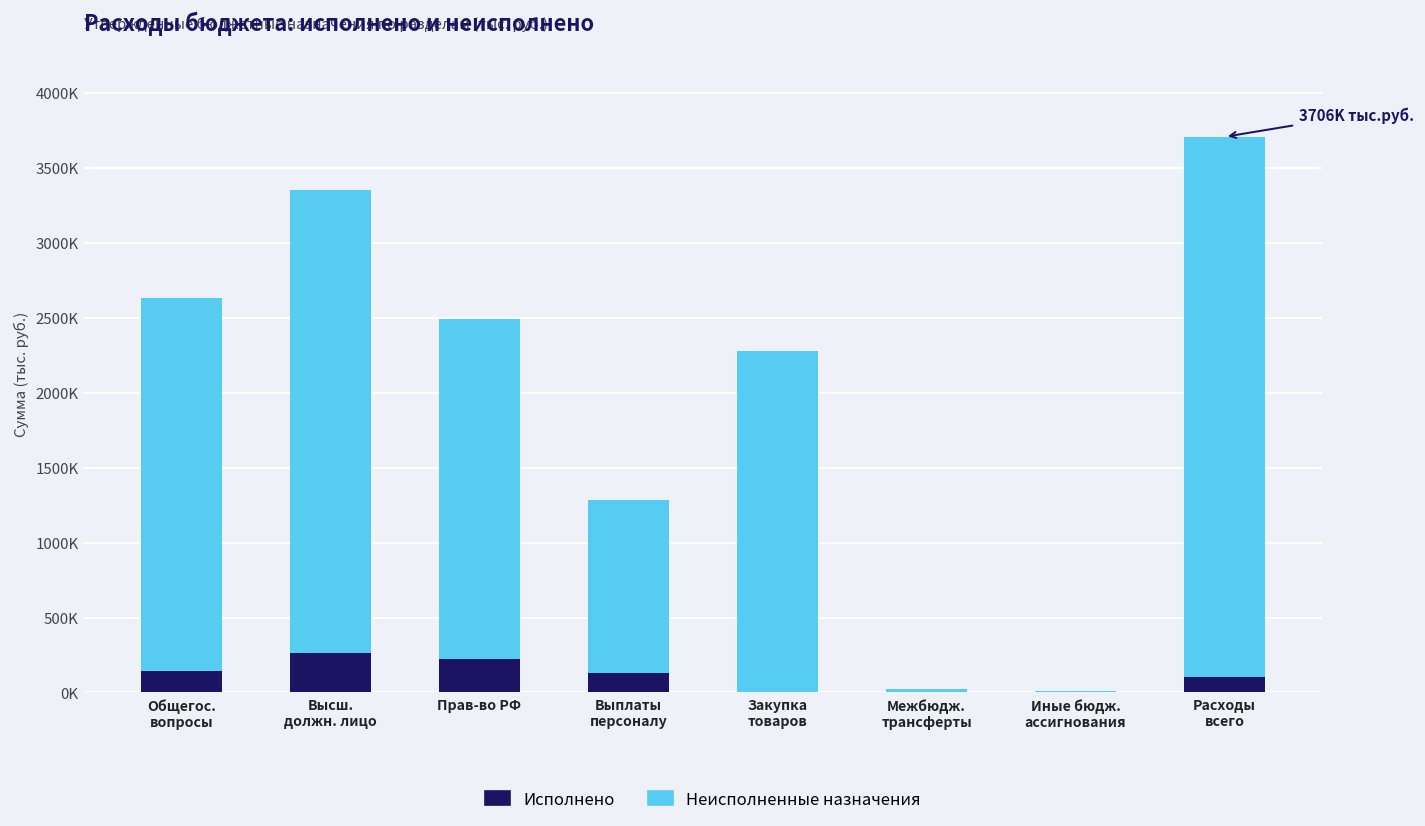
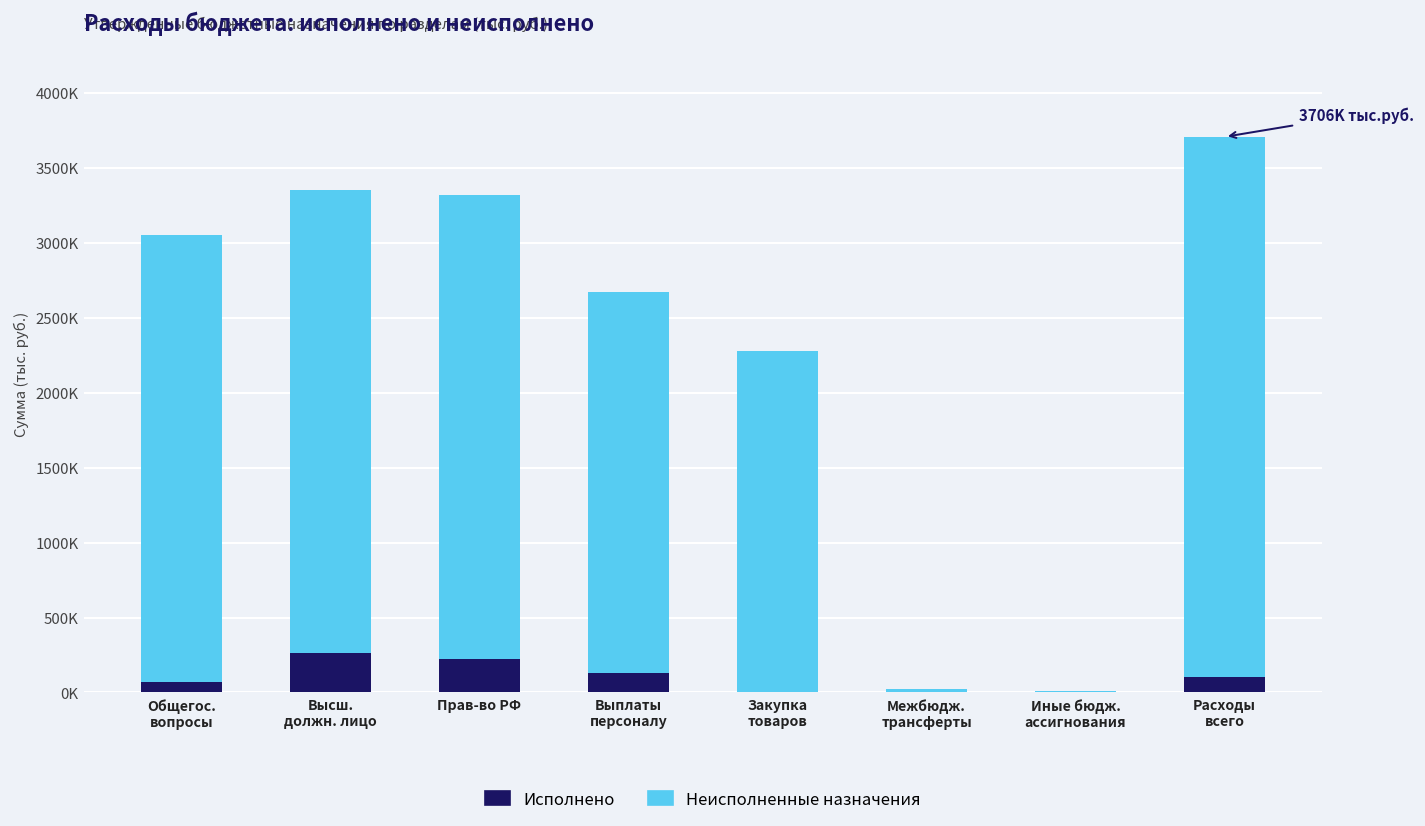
  {
    "Исполнено": {
-     "Общегос. вопросы": 140000,
+     "Общегос. вопросы": 70000,
      "Высш. должн. лицо": 270000,
      "Прав-во РФ": 220000,
      "Выплаты персоналу": 130000,
      "Закупка товаров": 0,
      "Иные бюдж. ассигнования": 0,
      "Расходы всего": 100000
    },
    "Неисполненные назначения": {
-     "Общегос. вопросы": 2490000,
+     "Общегос. вопросы": 2980000,
      "Высш. должн. лицо": 3090000,
-     "Прав-во РФ": 2270000,
-     "Выплаты персоналу": 1150000,
+     "Прав-во РФ": 3100000,
+     "Выплаты персоналу": 2540000,
      "Закупка товаров": 2280000
    }
  }
